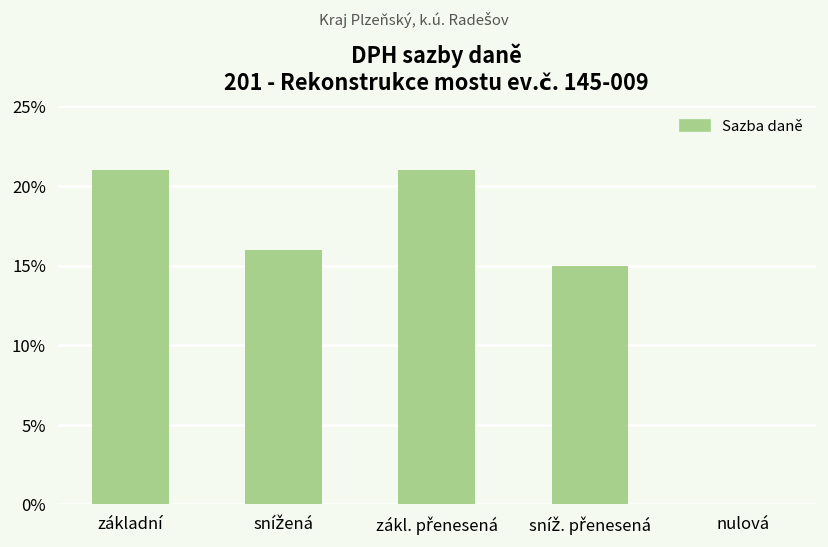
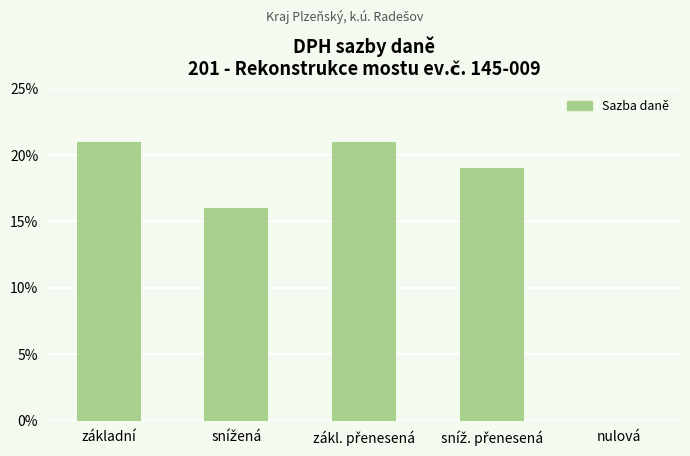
  {
    "základní": "21.0%",
    "snížená": "16.0%",
    "zákl. přenesená": "21.0%",
-   "sníž. přenesená": "15.0%",
+   "sníž. přenesená": "19.0%",
    "nulová": "0.0%"
  }
